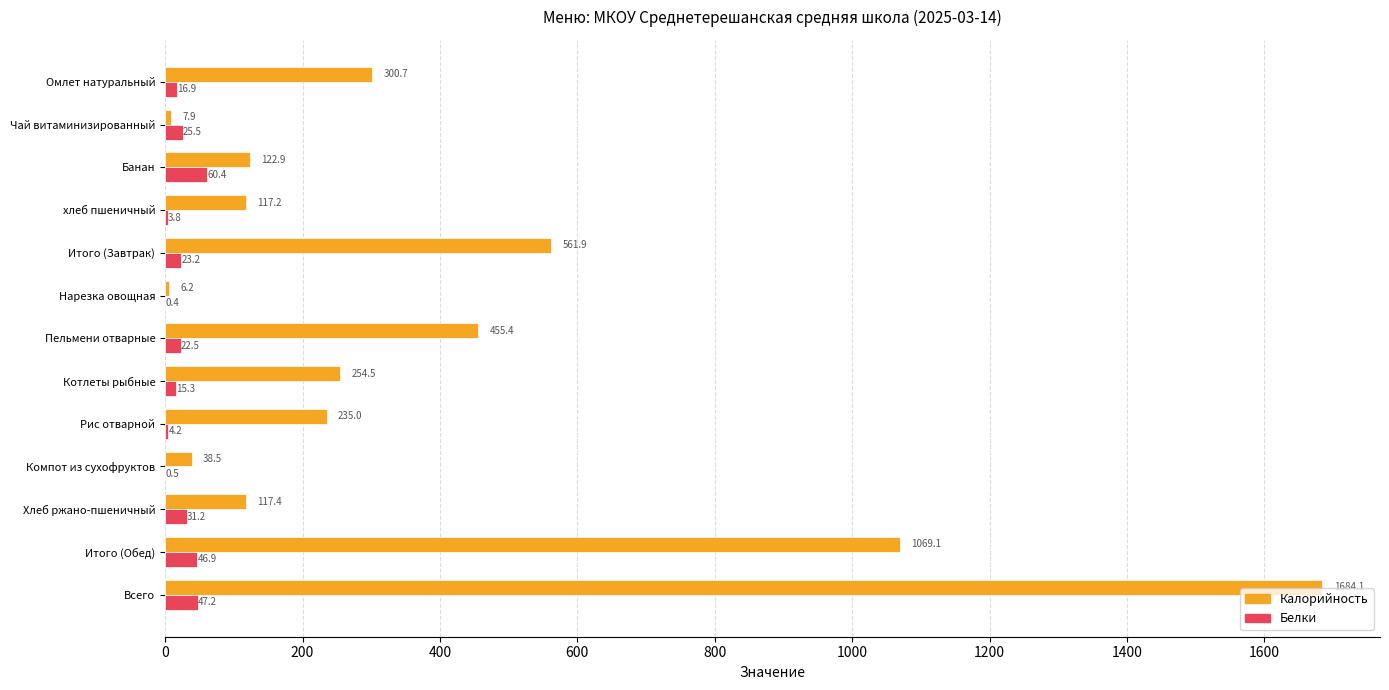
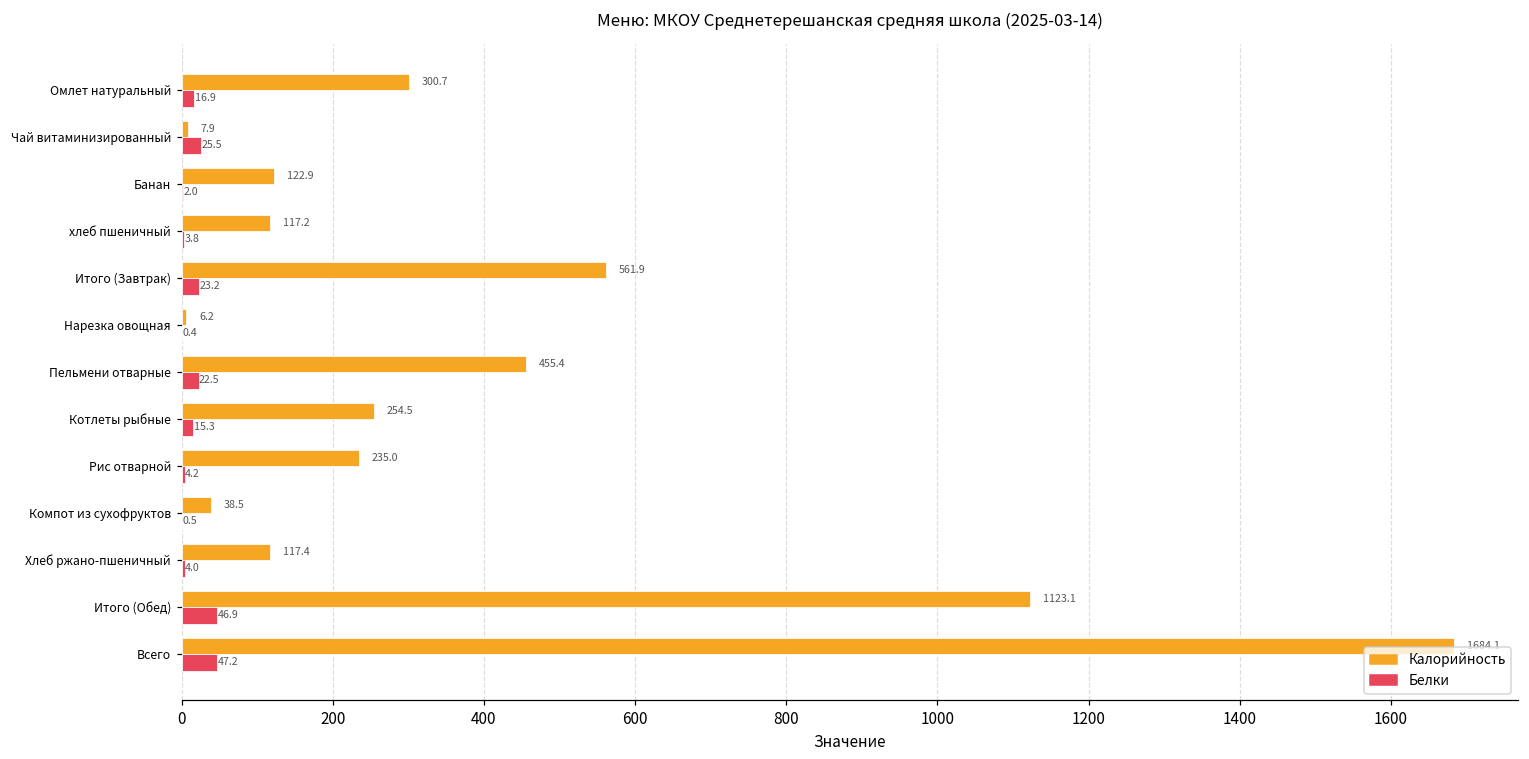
  {
    "Калорийность": {
      "Омлет натуральный": 300.7,
      "Чай витаминизированный": 7.9,
      "Банан": 122.9,
      "хлеб пшеничный": 117.2,
      "Итого (Завтрак)": 561.9,
      "Нарезка овощная": 6.2,
      "Пельмени отварные": 455.4,
      "Котлеты рыбные": 254.5,
      "Рис отварной": 235.0,
      "Компот из сухофруктов": 38.5,
      "Хлеб ржано-пшеничный": 117.4,
-     "Итого (Обед)": 1069.1
+     "Итого (Обед)": 1123.1
    },
    "Белки": {
      "Омлет натуральный": 16.9,
      "Чай витаминизированный": 25.5,
-     "Банан": 60.4,
+     "Банан": 2.0,
      "хлеб пшеничный": 3.8,
      "Итого (Завтрак)": 23.2,
      "Нарезка овощная": 0.4,
      "Пельмени отварные": 22.5,
      "Котлеты рыбные": 15.3,
      "Рис отварной": 4.2,
      "Компот из сухофруктов": 0.5,
-     "Хлеб ржано-пшеничный": 31.2,
+     "Хлеб ржано-пшеничный": 4.0,
      "Итого (Обед)": 46.9,
      "Всего": 47.2
    }
  }
